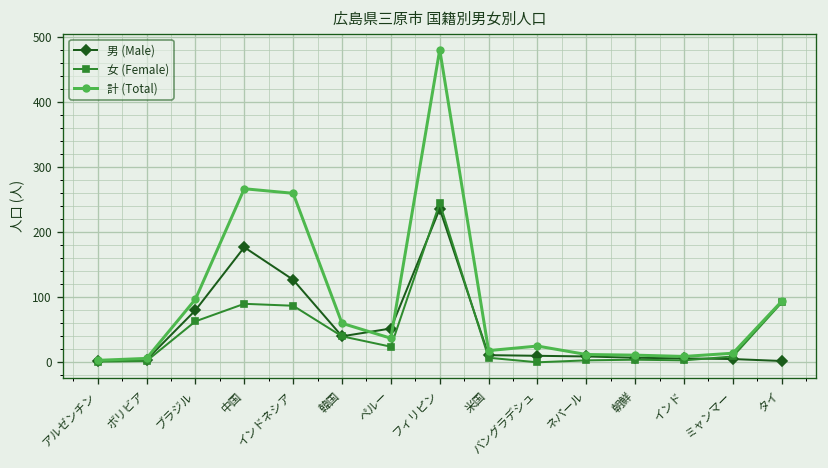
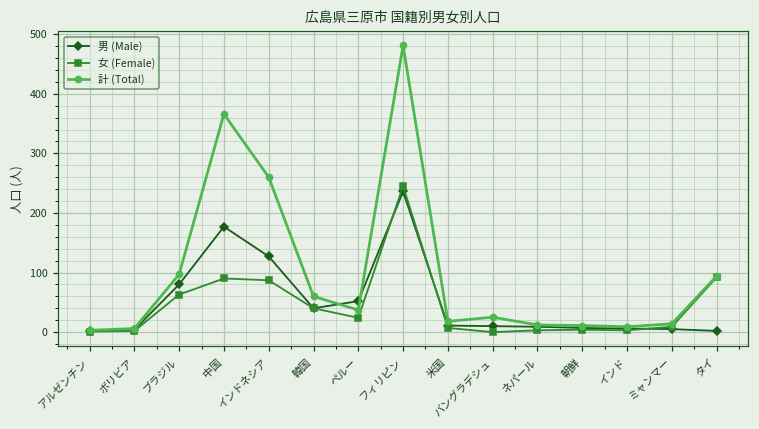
  {
    "計 (Total)": {
      "ブラジル": 100,
-     "中国": 270,
+     "中国": 370,
      "インドネシア": 260,
      "韓国": 60,
      "ペルー": 40,
      "フィリピン": 480,
      "米国": 20,
      "バングラデシュ": 30,
      "ミャンマー": 10
    }
  }
